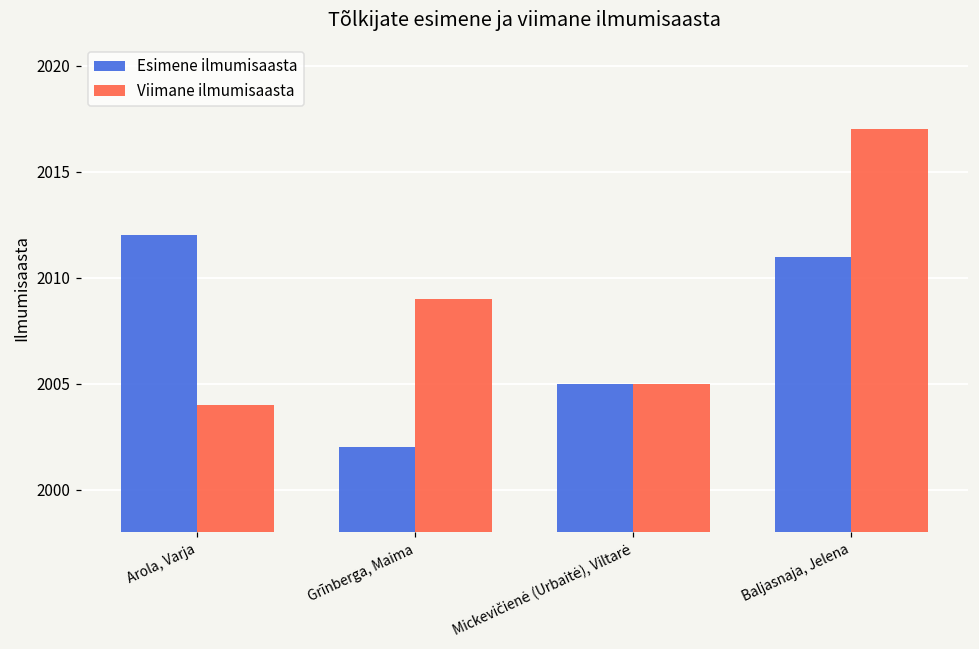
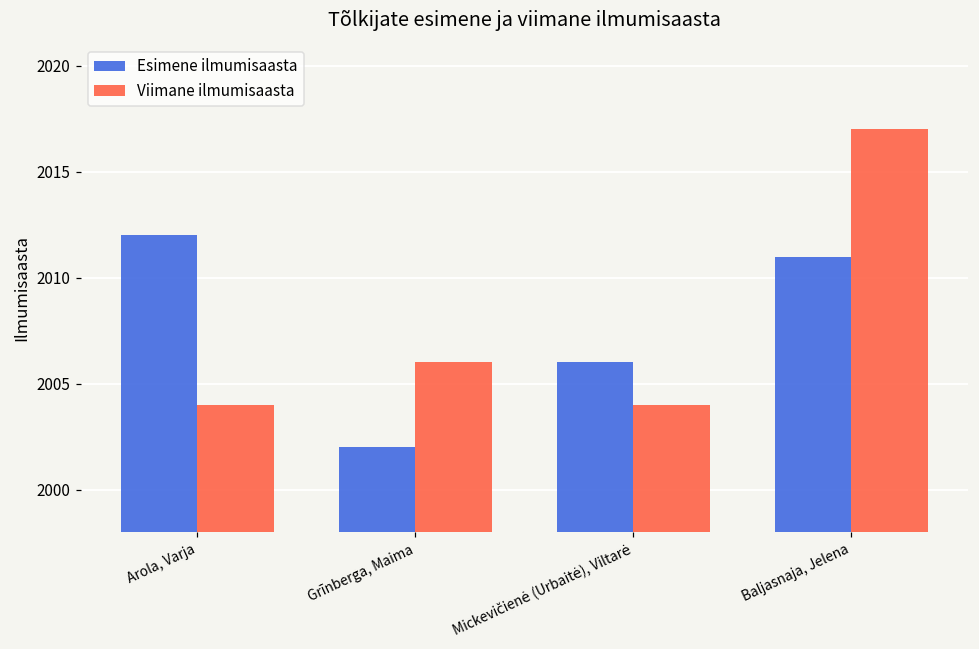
  {
    "Esimene ilmumisaasta": {
      "Arola, Varja": 2012,
      "Grīnberga, Maima": 2002,
-     "Mickevičienė (Urbaitė), Viltarė": 2005,
+     "Mickevičienė (Urbaitė), Viltarė": 2006,
      "Baljasnaja, Jelena": 2011
    },
    "Viimane ilmumisaasta": {
      "Arola, Varja": 2004,
-     "Grīnberga, Maima": 2009,
-     "Mickevičienė (Urbaitė), Viltarė": 2005,
+     "Grīnberga, Maima": 2006,
+     "Mickevičienė (Urbaitė), Viltarė": 2004,
      "Baljasnaja, Jelena": 2017
    }
  }
